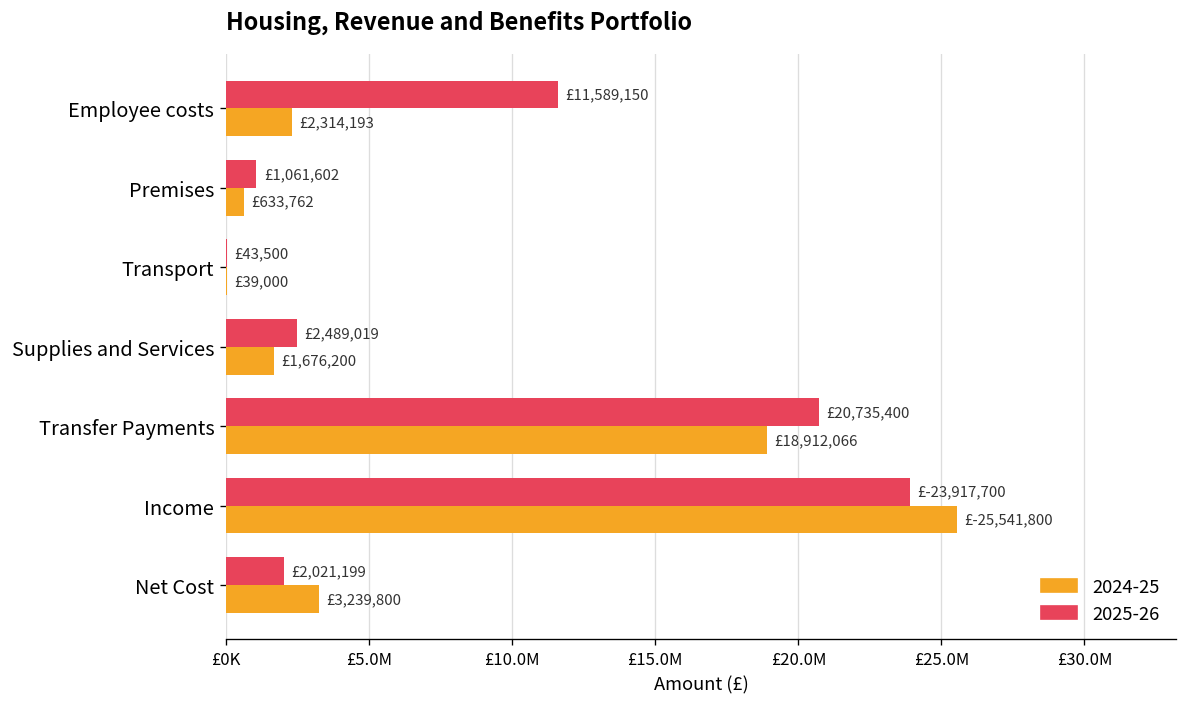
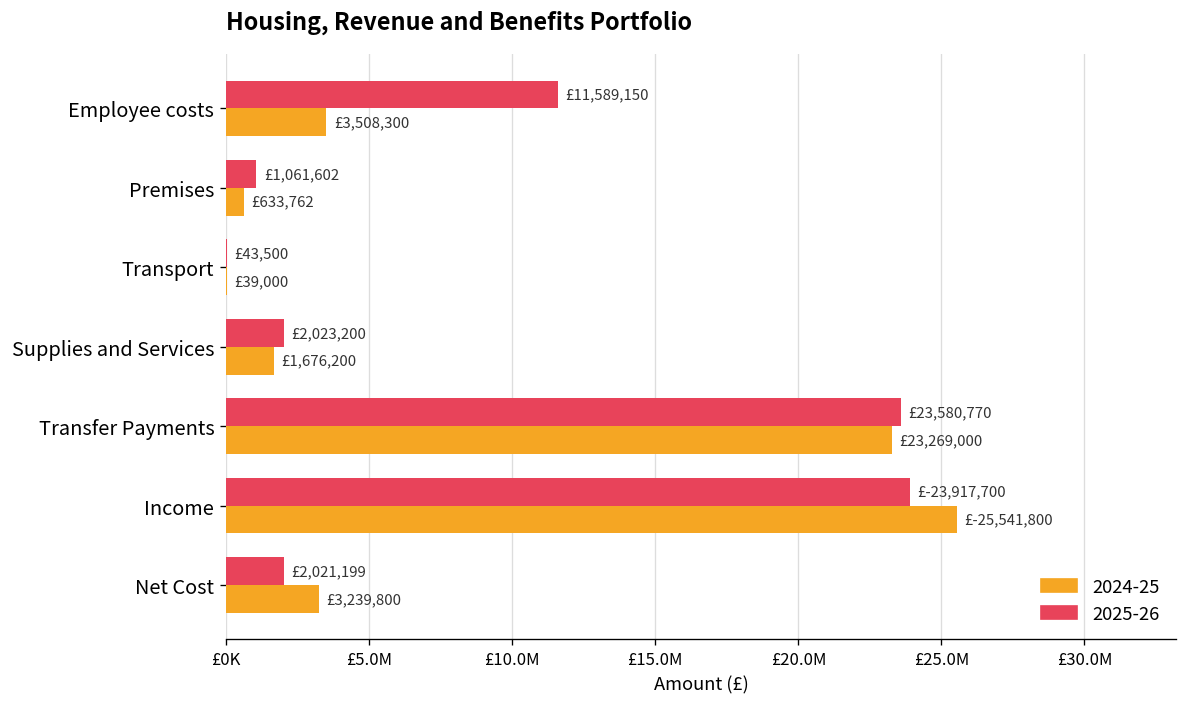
  {
    "2024-25": {
-     "Employee costs": "£2,314,193",
+     "Employee costs": "£3,508,300",
      "Premises": "£633,762",
      "Transport": "£39,000",
      "Supplies and Services": "£1,676,200",
-     "Transfer Payments": "£18,912,066",
+     "Transfer Payments": "£23,269,000",
      "Net Cost": "£3,239,800"
    },
    "2025-26": {
      "Employee costs": "£11,589,150",
      "Premises": "£1,061,602",
      "Transport": "£43,500",
-     "Supplies and Services": "£2,489,019",
-     "Transfer Payments": "£20,735,400",
+     "Supplies and Services": "£2,023,200",
+     "Transfer Payments": "£23,580,770",
      "Net Cost": "£2,021,199"
    }
  }
